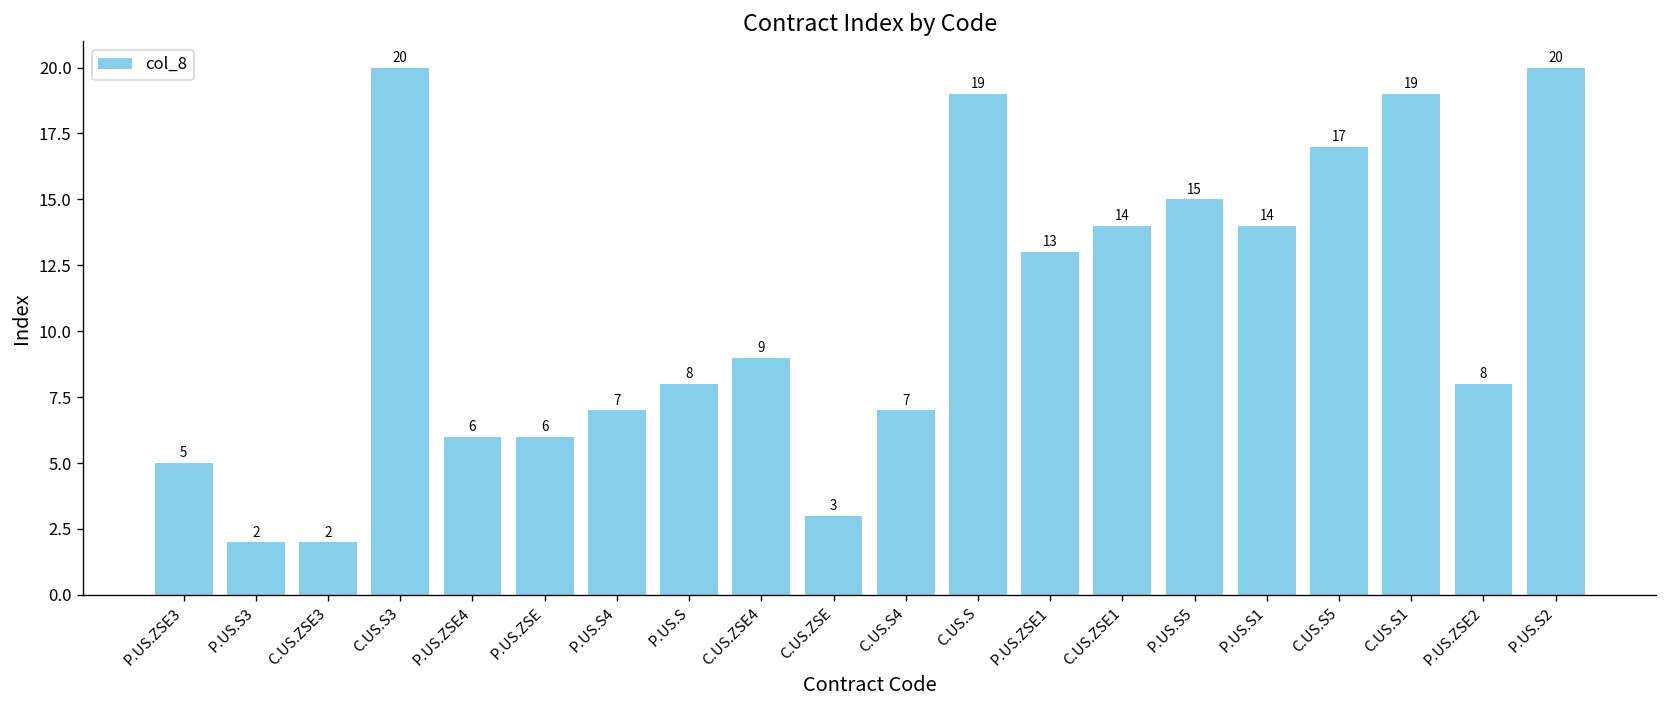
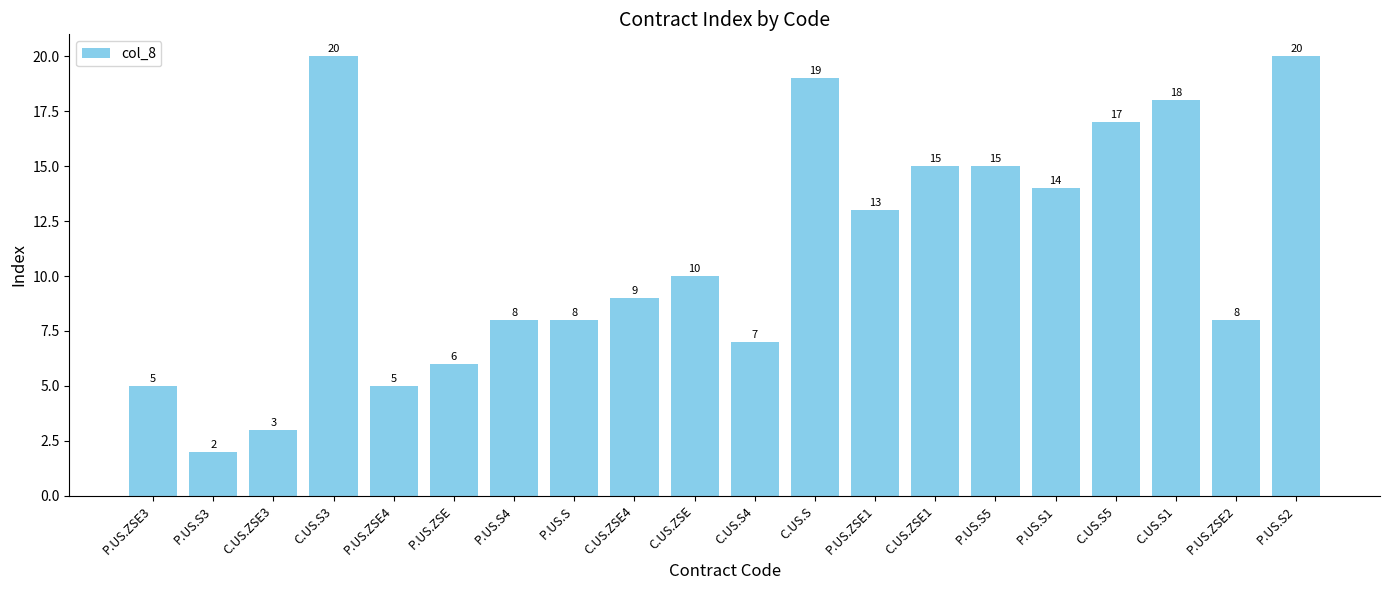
  {
    "P.US.ZSE3": 5,
    "P.US.S3": 2,
-   "C.US.ZSE3": 2,
+   "C.US.ZSE3": 3,
    "C.US.S3": 20,
-   "P.US.ZSE4": 6,
+   "P.US.ZSE4": 5,
    "P.US.ZSE": 6,
-   "P.US.S4": 7,
+   "P.US.S4": 8,
    "P.US.S": 8,
    "C.US.ZSE4": 9,
-   "C.US.ZSE": 3,
+   "C.US.ZSE": 10,
    "C.US.S4": 7,
    "C.US.S": 19,
    "P.US.ZSE1": 13,
-   "C.US.ZSE1": 14,
+   "C.US.ZSE1": 15,
    "P.US.S5": 15,
    "P.US.S1": 14,
    "C.US.S5": 17,
-   "C.US.S1": 19,
+   "C.US.S1": 18,
    "P.US.ZSE2": 8,
    "P.US.S2": 20
  }
